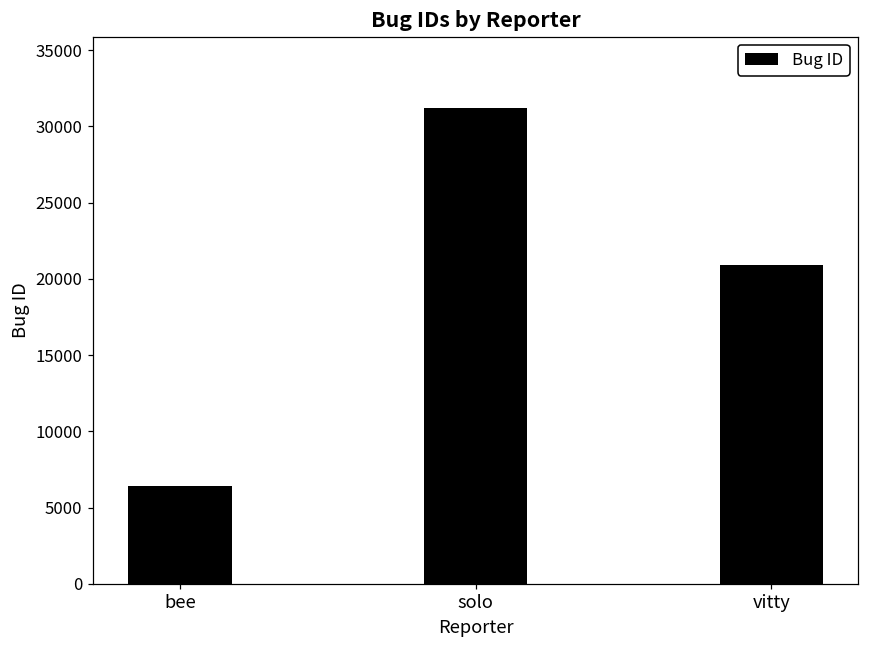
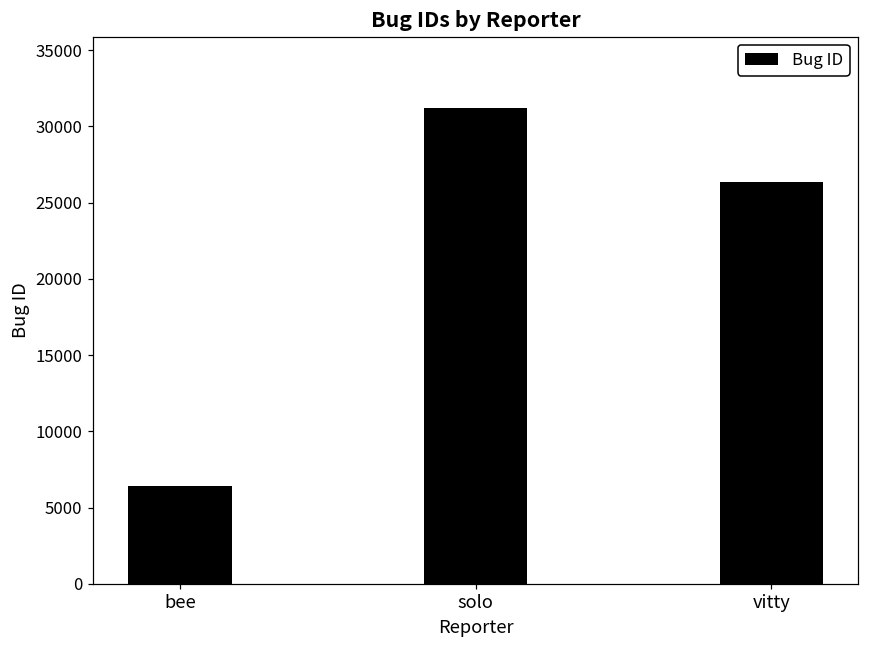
  {
    "bee": 6400,
    "solo": 31200,
-   "vitty": 20900
+   "vitty": 26300
  }
